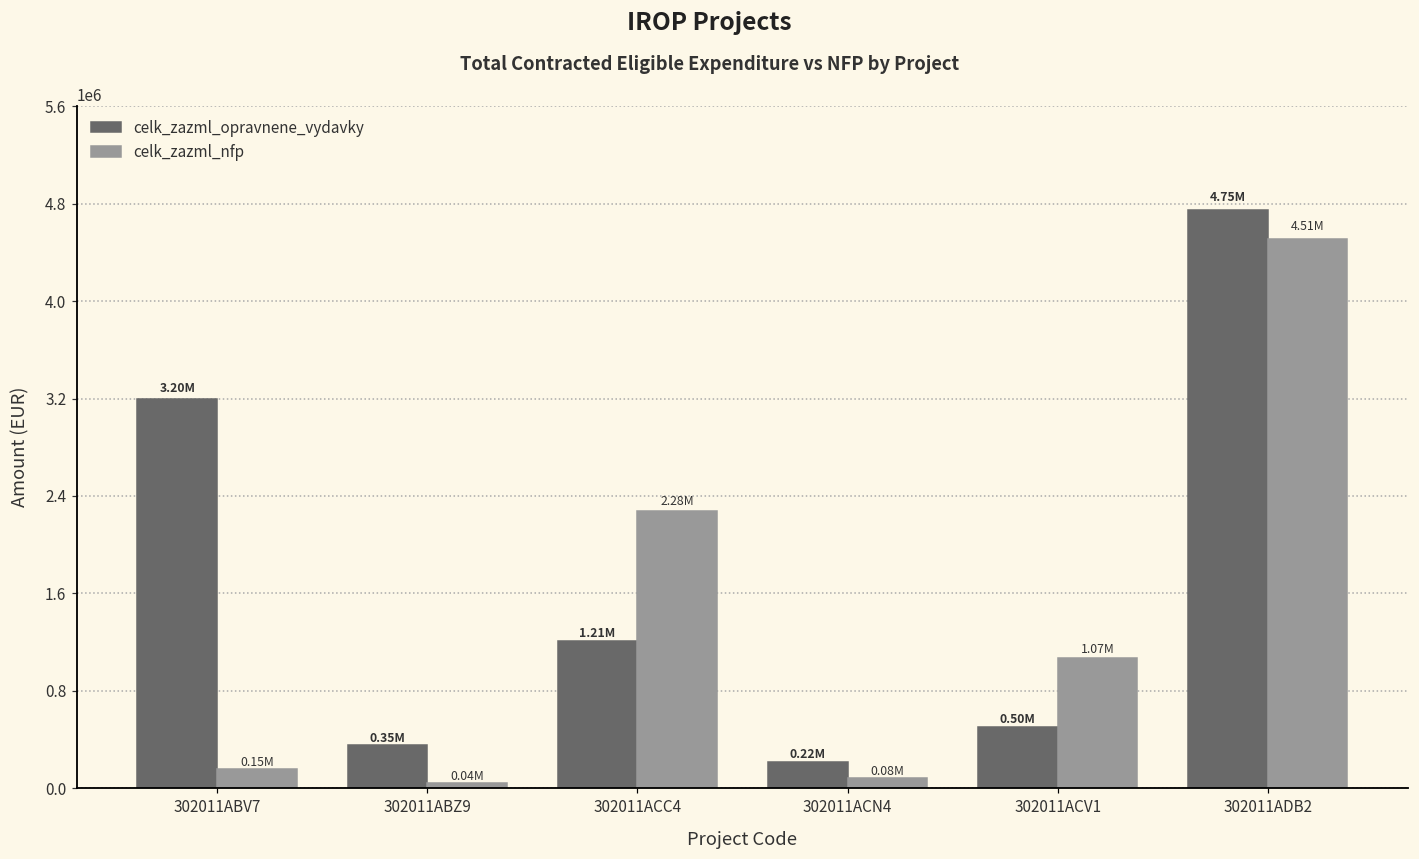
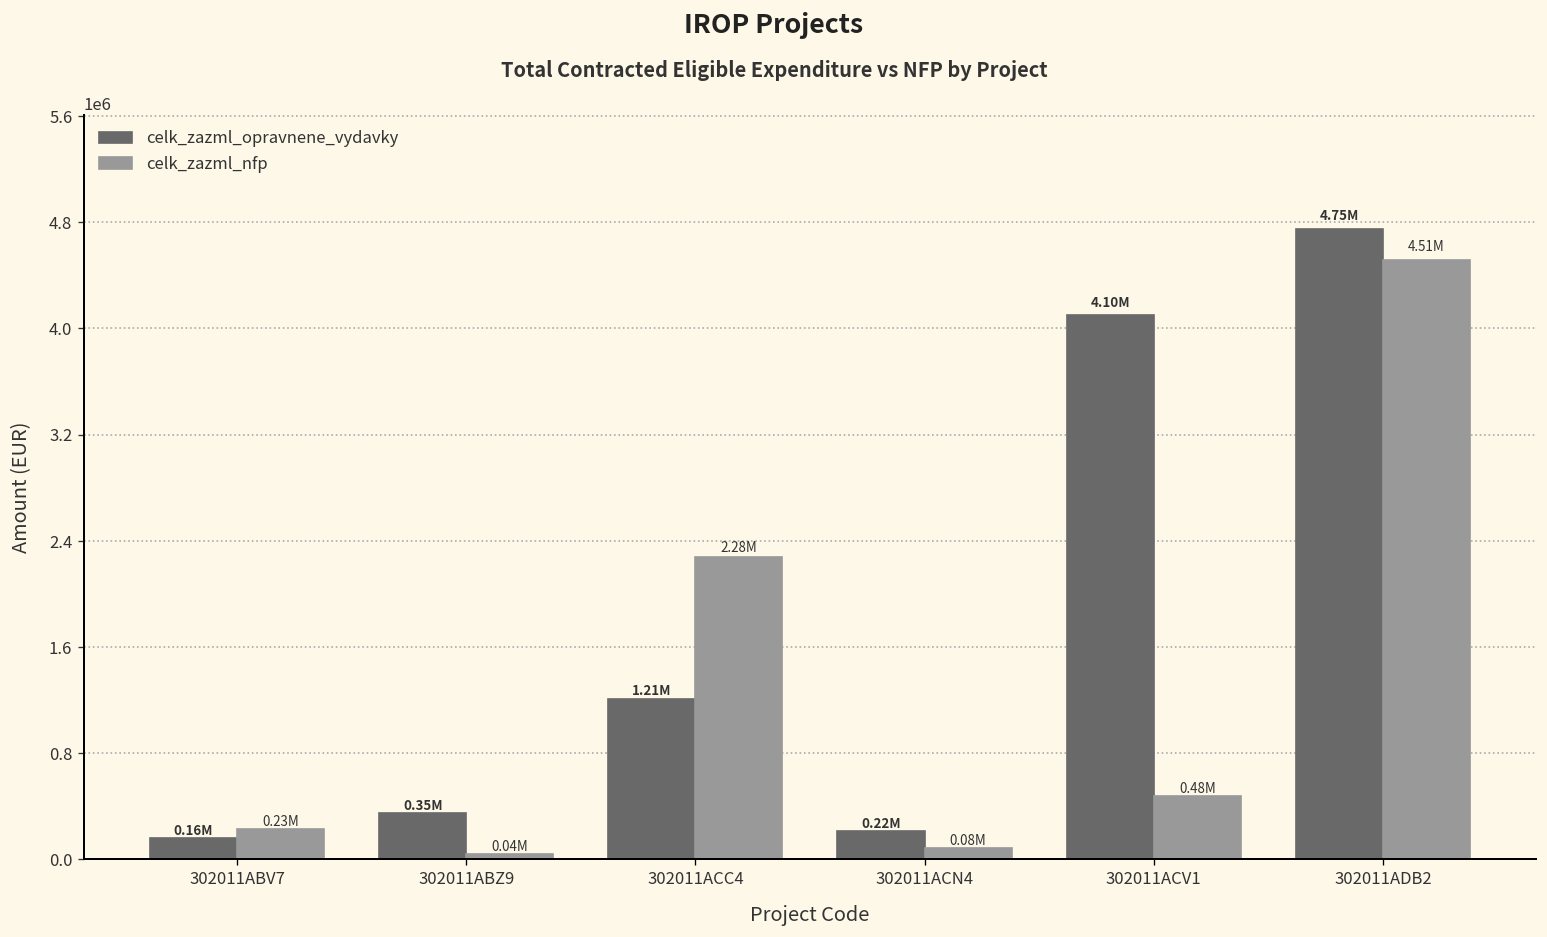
  {
    "celk_zazml_opravnene_vydavky": {
-     "302011ABV7": "3.20M",
+     "302011ABV7": "0.16M",
      "302011ABZ9": "0.35M",
      "302011ACC4": "1.21M",
      "302011ACN4": "0.22M",
-     "302011ACV1": "0.50M",
+     "302011ACV1": "4.10M",
      "302011ADB2": "4.75M"
    },
    "celk_zazml_nfp": {
-     "302011ABV7": "0.15M",
+     "302011ABV7": "0.23M",
      "302011ABZ9": "0.04M",
      "302011ACC4": "2.28M",
      "302011ACN4": "0.08M",
-     "302011ACV1": "1.07M",
+     "302011ACV1": "0.48M",
      "302011ADB2": "4.51M"
    }
  }
